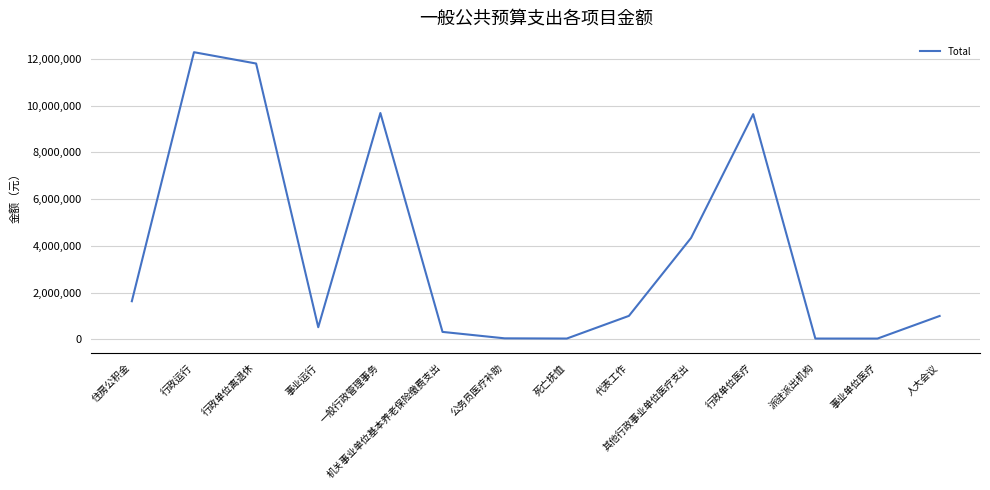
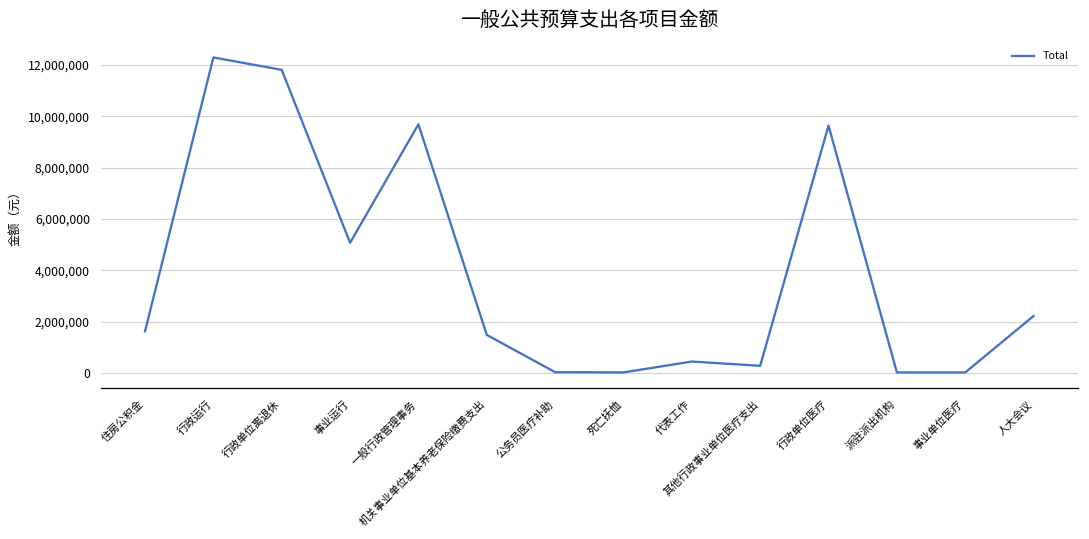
  {
    "住房公积金": "1,600,000",
    "行政运行": "12,300,000",
    "行政单位离退休": "11,800,000",
-   "事业运行": "500,000",
+   "事业运行": "5,100,000",
    "一般行政管理事务": "9,700,000",
-   "机关事业单位基本养老保险缴费支出": "300,000",
+   "机关事业单位基本养老保险缴费支出": "1,500,000",
    "公务员医疗补助": "0",
    "死亡抚恤": "0",
-   "代表工作": "1,000,000",
-   "其他行政事业单位医疗支出": "4,300,000",
+   "代表工作": "500,000",
+   "其他行政事业单位医疗支出": "300,000",
    "行政单位医疗": "9,600,000",
    "派驻派出机构": "0",
    "事业单位医疗": "0",
-   "人大会议": "1,000,000"
+   "人大会议": "2,200,000"
  }
